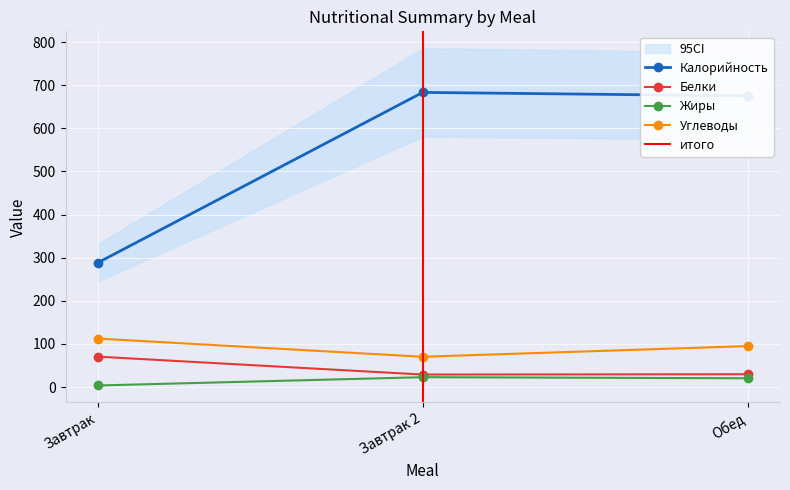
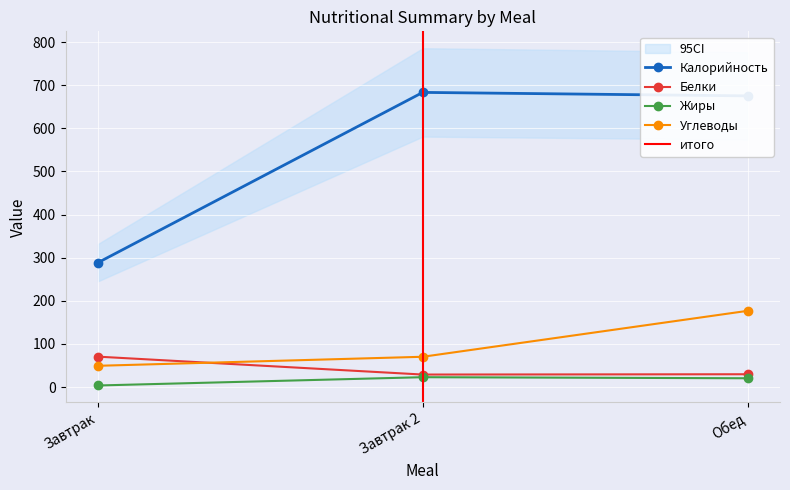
  {
    "Калорийность": {
      "Завтрак": 290,
      "Завтрак 2": 680
    },
    "Белки": {
      "Завтрак": 70,
      "Завтрак 2": 30,
      "Обед": 30
    },
    "Жиры": {
      "Завтрак": 0,
      "Завтрак 2": 20,
      "Обед": 20
    },
    "Углеводы": {
-     "Завтрак": 110,
+     "Завтрак": 50,
      "Завтрак 2": 70,
-     "Обед": 90
+     "Обед": 180
    }
  }
